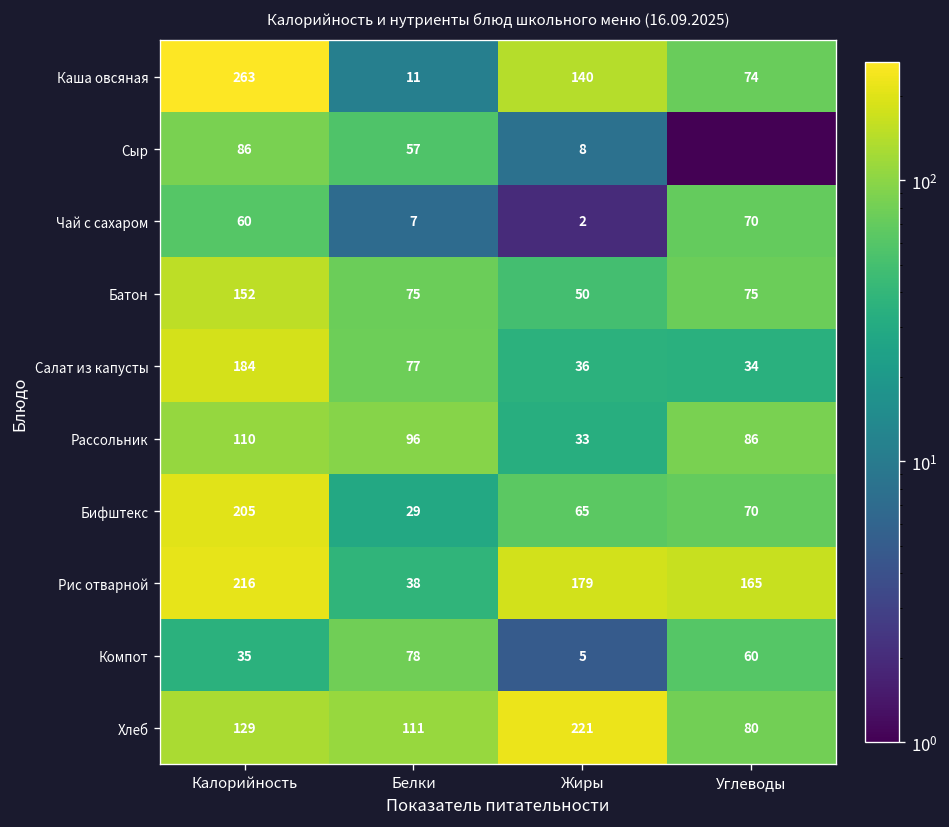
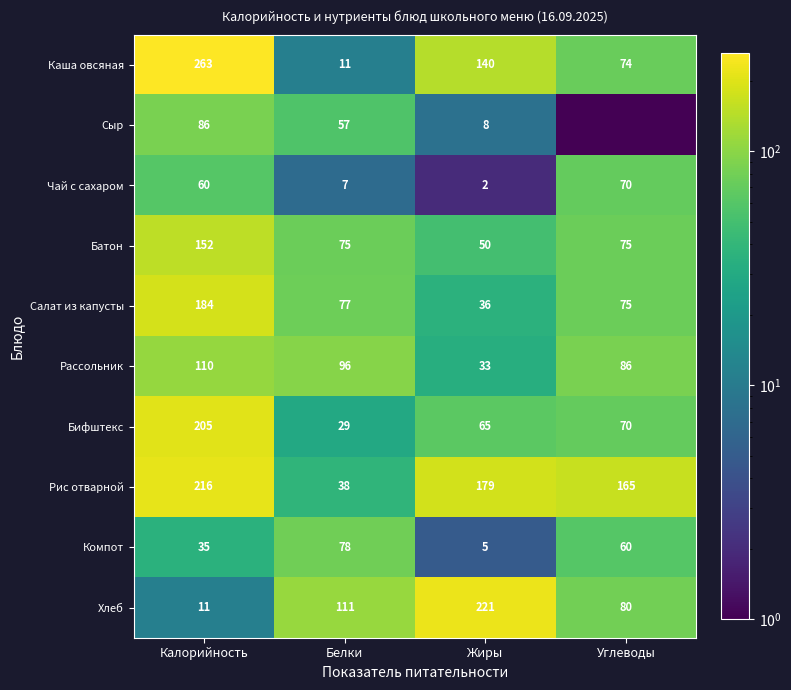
  {
    "Каша овсяная": {
      "Калорийность": 263,
      "Белки": 11,
      "Жиры": 140,
      "Углеводы": 74
    },
    "Сыр": {
      "Калорийность": 86,
      "Белки": 57,
      "Жиры": 8
    },
    "Чай с сахаром": {
      "Калорийность": 60,
      "Белки": 7,
      "Жиры": 2,
      "Углеводы": 70
    },
    "Батон": {
      "Калорийность": 152,
      "Белки": 75,
      "Жиры": 50,
      "Углеводы": 75
    },
    "Салат из капусты": {
      "Калорийность": 184,
      "Белки": 77,
      "Жиры": 36,
-     "Углеводы": 34
+     "Углеводы": 75
    },
    "Рассольник": {
      "Калорийность": 110,
      "Белки": 96,
      "Жиры": 33,
      "Углеводы": 86
    },
    "Бифштекс": {
      "Калорийность": 205,
      "Белки": 29,
      "Жиры": 65,
      "Углеводы": 70
    },
    "Рис отварной": {
      "Калорийность": 216,
      "Белки": 38,
      "Жиры": 179,
      "Углеводы": 165
    },
    "Компот": {
      "Калорийность": 35,
      "Белки": 78,
      "Жиры": 5,
      "Углеводы": 60
    },
    "Хлеб": {
-     "Калорийность": 129,
+     "Калорийность": 11,
      "Белки": 111,
      "Жиры": 221,
      "Углеводы": 80
    }
  }
